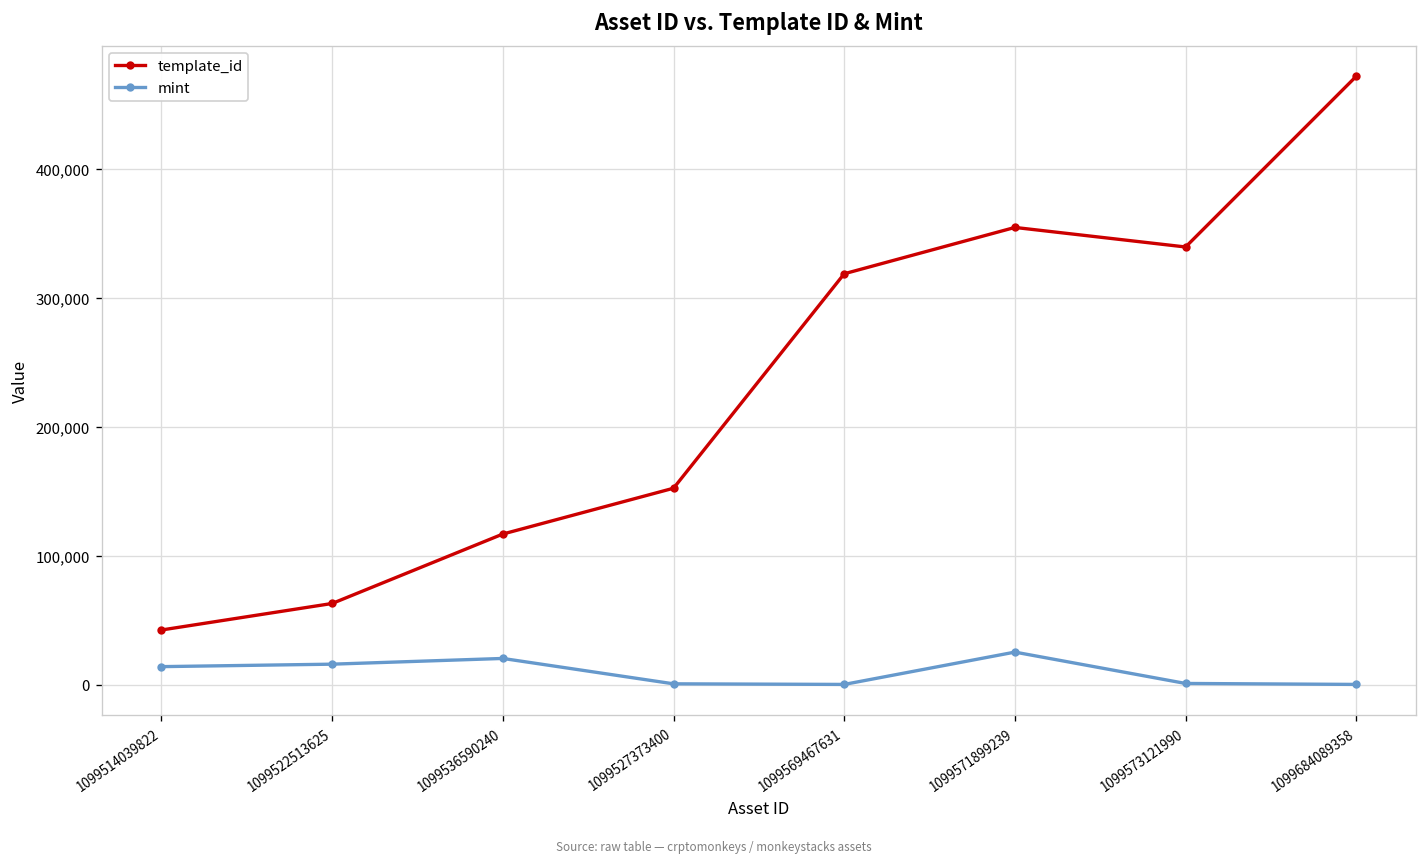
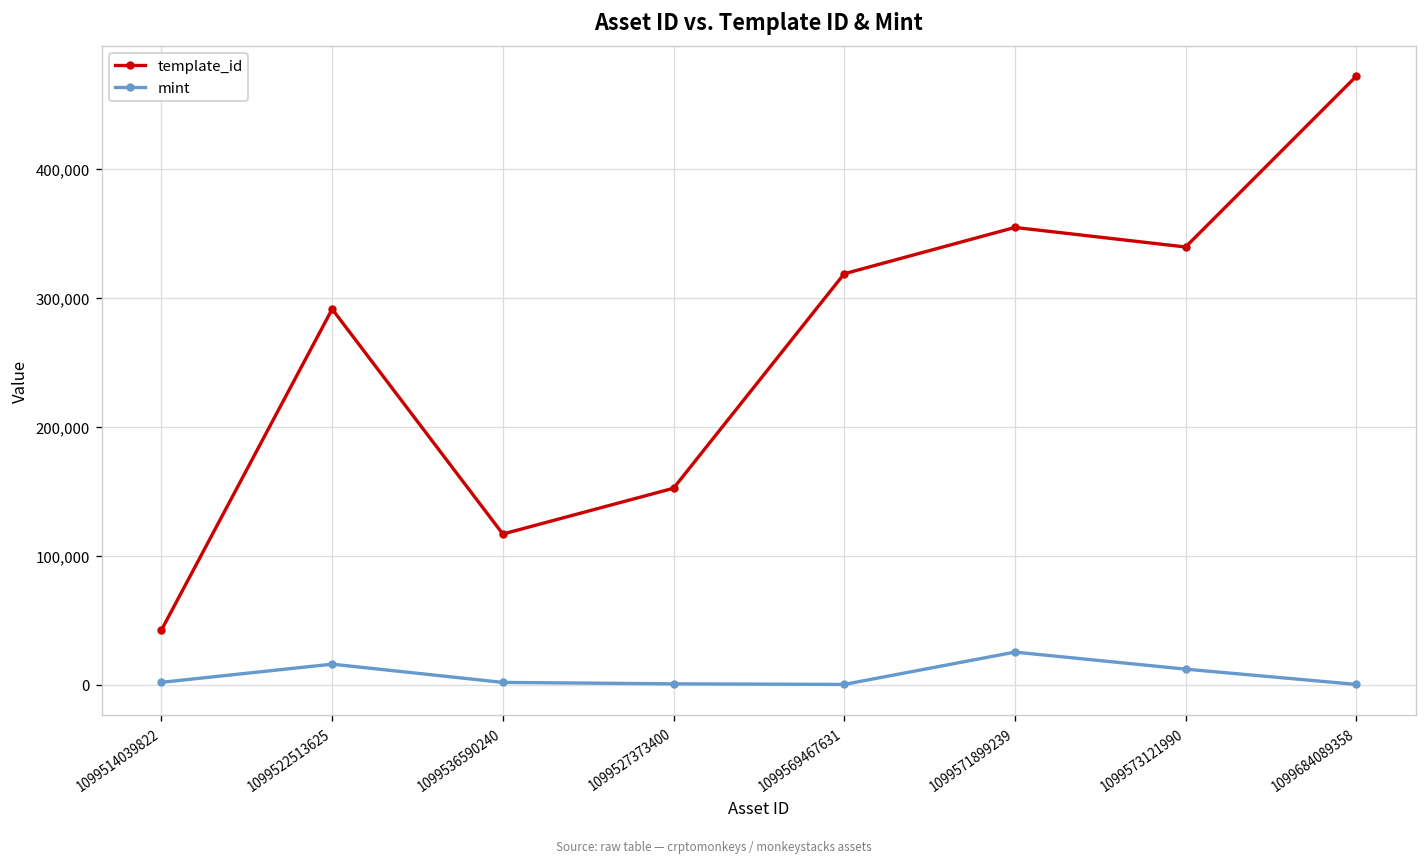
  {
    "template_id": {
      "1099514039822": "42,000",
-     "1099522513625": "63,000",
+     "1099522513625": "291,000",
      "1099536590240": "117,000",
      "1099527373400": "152,000",
      "1099569467631": "318,000",
      "1099571899239": "354,000",
      "1099573121990": "339,000",
      "1099684089358": "472,000"
    },
    "mint": {
-     "1099514039822": "14,000",
+     "1099514039822": "2,000",
      "1099522513625": "16,000",
-     "1099536590240": "20,000",
+     "1099536590240": "2,000",
      "1099527373400": "1,000",
      "1099569467631": "0",
      "1099571899239": "25,000",
-     "1099573121990": "1,000",
+     "1099573121990": "12,000",
      "1099684089358": "0"
    }
  }
